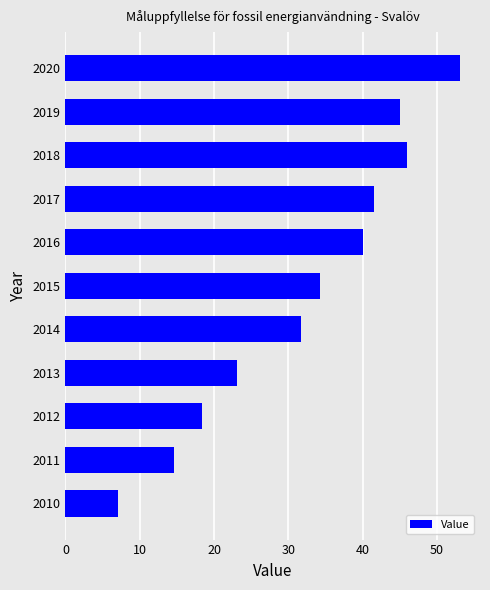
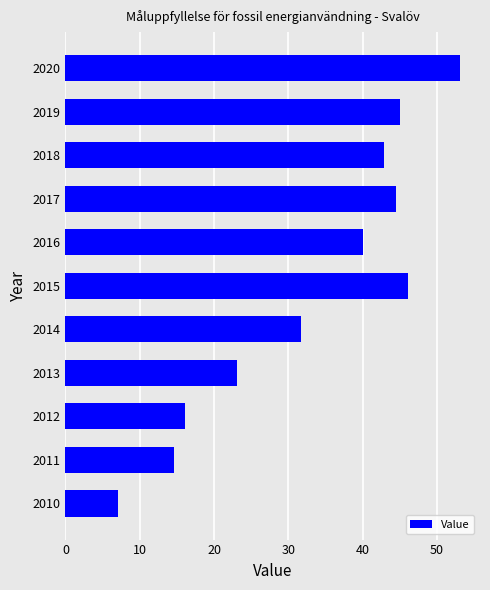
  {
    "2020": 53,
    "2019": 45,
-   "2018": 46,
-   "2017": 41,
+   "2018": 43,
+   "2017": 45,
    "2016": 40,
-   "2015": 34,
+   "2015": 46,
    "2014": 32,
    "2013": 23,
-   "2012": 18,
+   "2012": 16,
    "2011": 15,
    "2010": 7
  }
